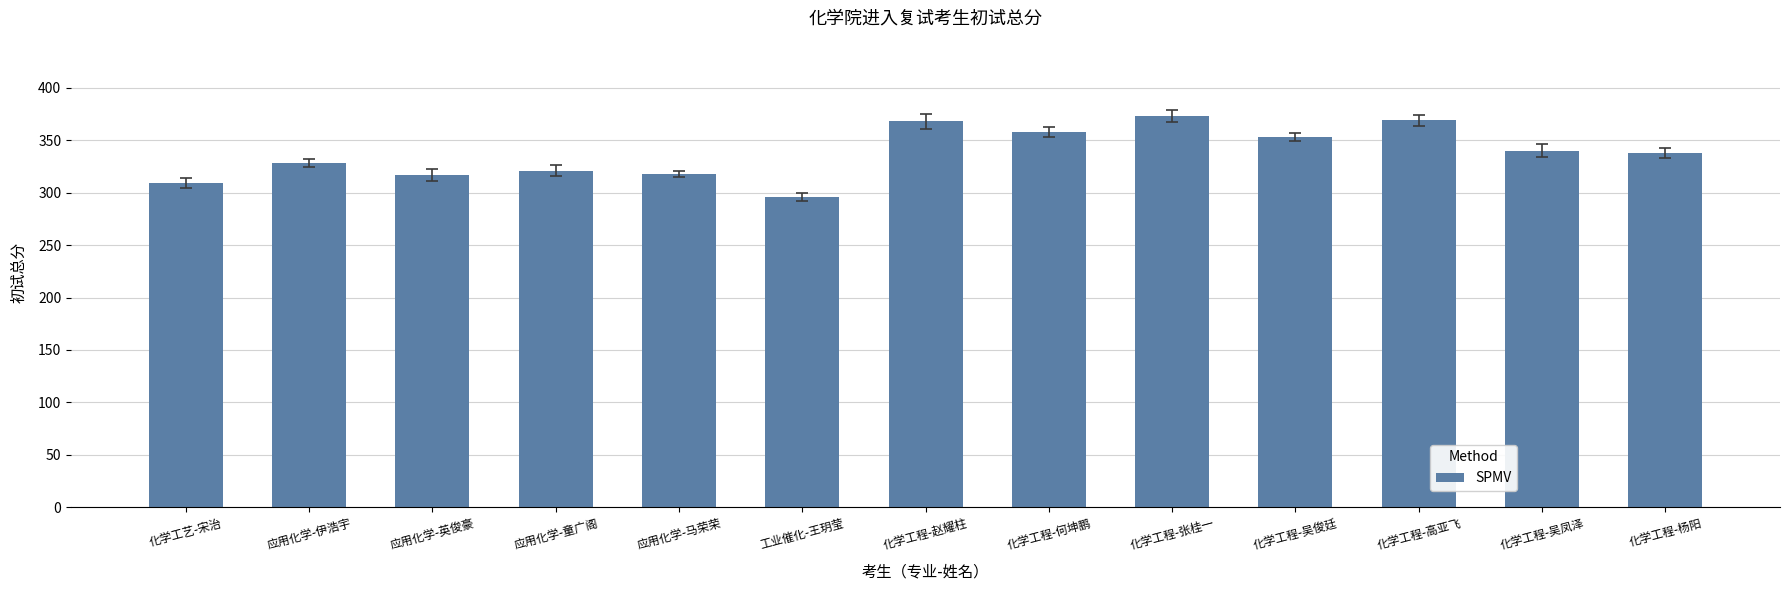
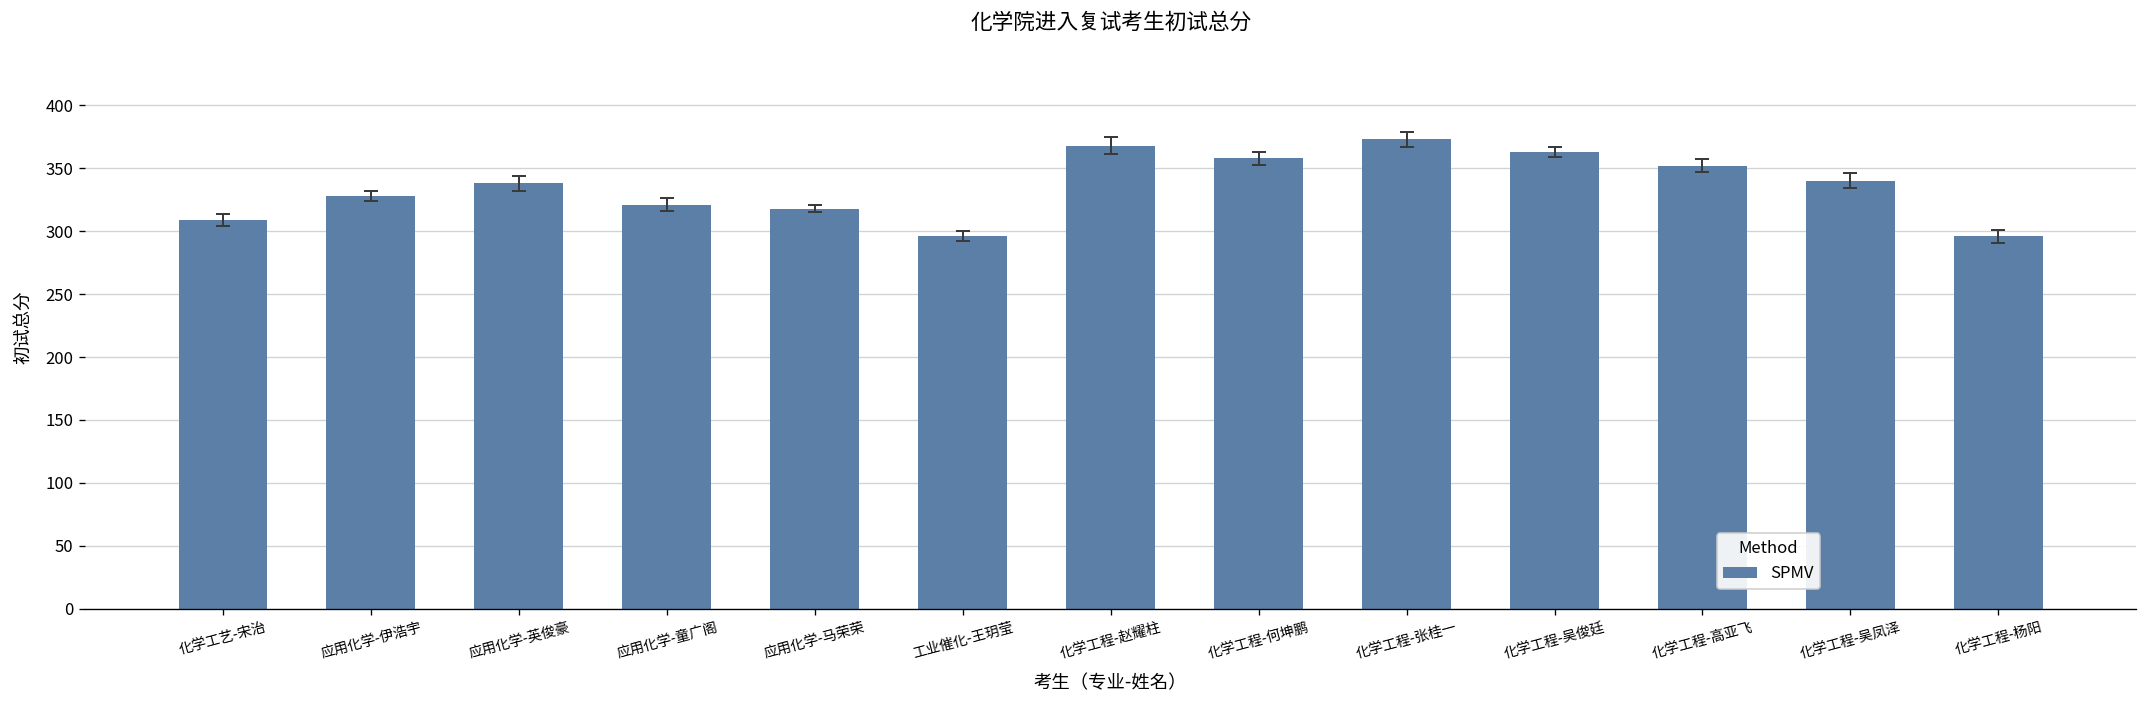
  {
    "SPMV": {
      "化学工艺-宋治": 309,
      "应用化学-伊浩宇": 328,
-     "应用化学-英俊豪": 317,
+     "应用化学-英俊豪": 338,
      "应用化学-童广阁": 321,
      "应用化学-马荣荣": 318,
      "工业催化-王玥莹": 296,
      "化学工程-赵耀柱": 368,
      "化学工程-何坤鹏": 358,
      "化学工程-张桂一": 373,
-     "化学工程-吴俊廷": 353,
-     "化学工程-高亚飞": 369,
+     "化学工程-吴俊廷": 363,
+     "化学工程-高亚飞": 352,
      "化学工程-吴凤泽": 340,
-     "化学工程-杨阳": 338
+     "化学工程-杨阳": 296
    }
  }
